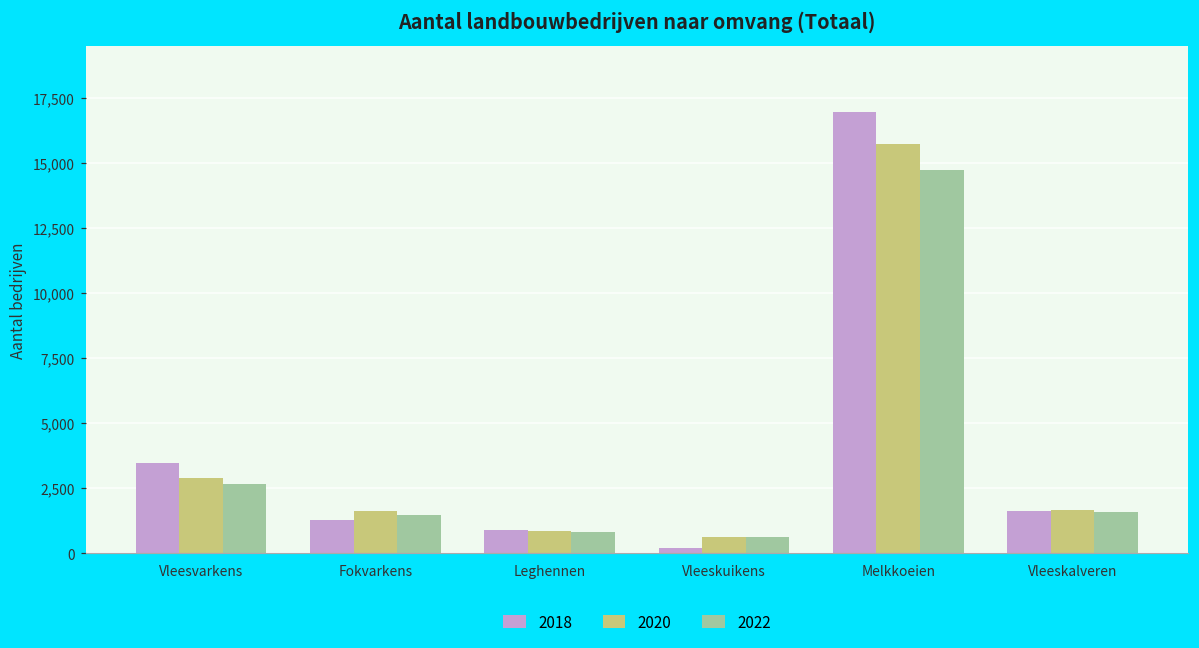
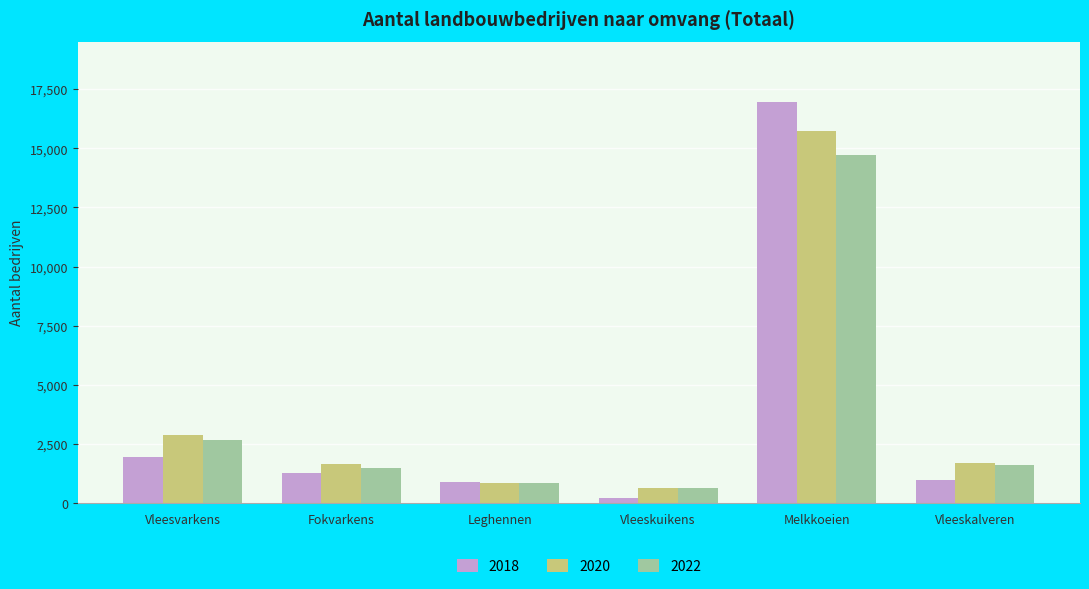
  {
    "2018": {
-     "Vleesvarkens": "3,500",
+     "Vleesvarkens": "2,000",
      "Fokvarkens": "1,300",
      "Leghennen": "900",
      "Vleeskuikens": "200",
      "Melkkoeien": "17,000",
-     "Vleeskalveren": "1,600"
+     "Vleeskalveren": "1,000"
    }
  }
